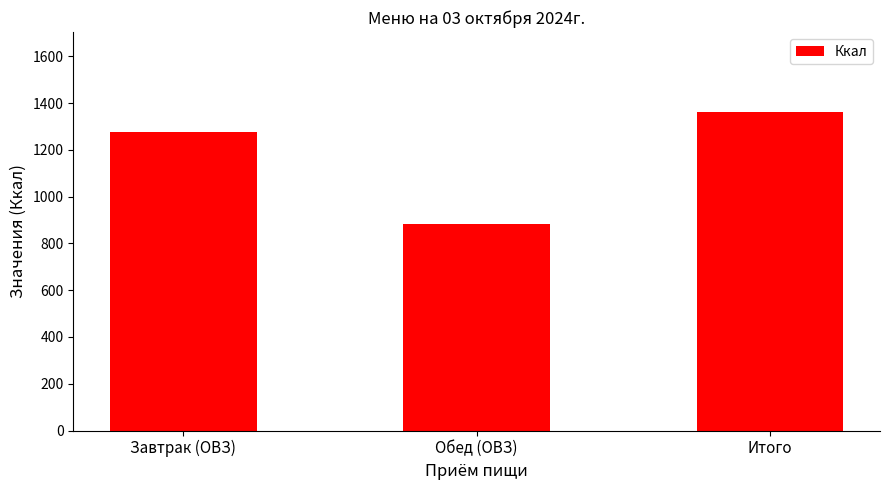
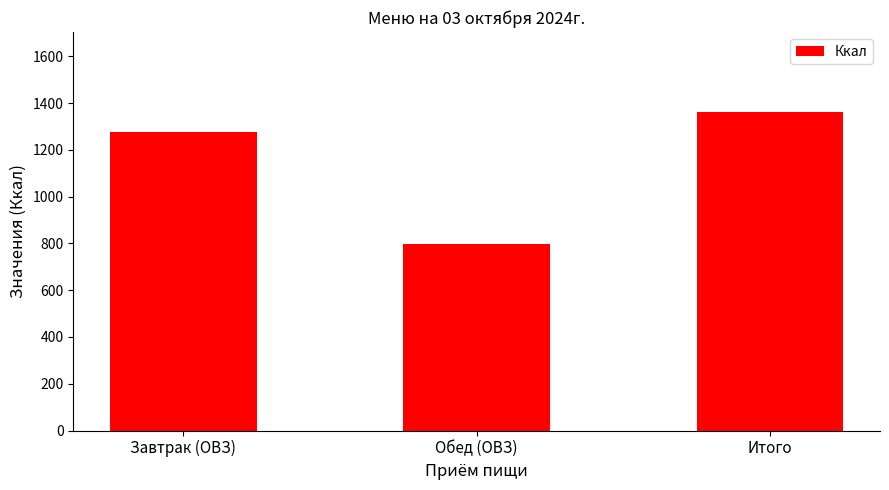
  {
    "Завтрак (ОВЗ)": 1280,
-   "Обед (ОВЗ)": 880,
+   "Обед (ОВЗ)": 800,
    "Итого": 1360
  }
